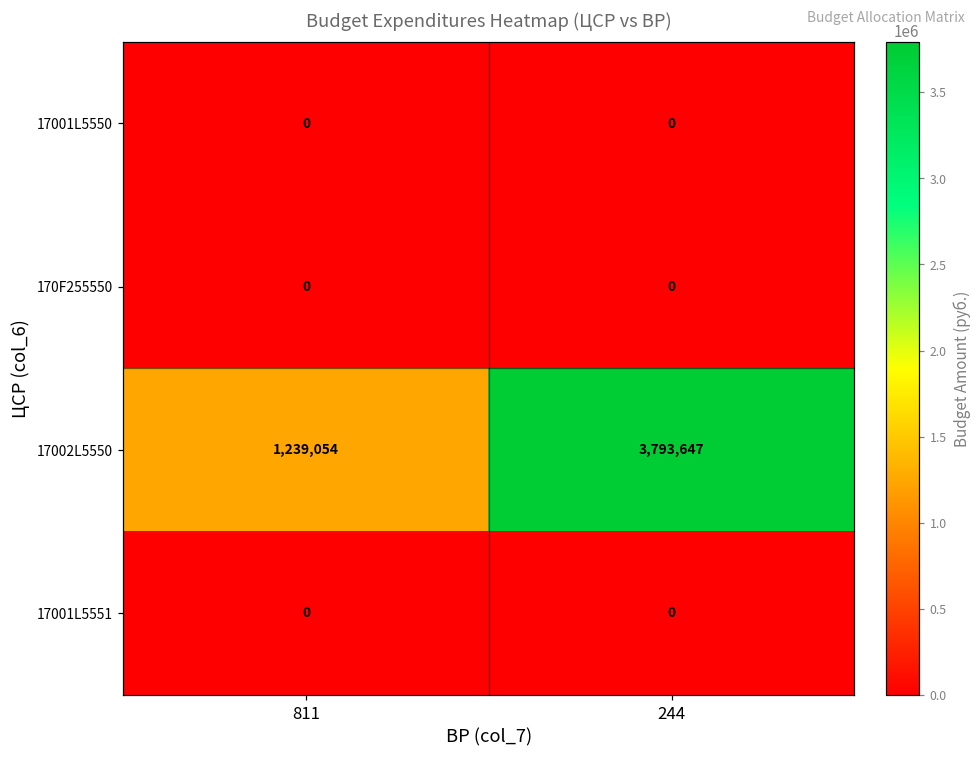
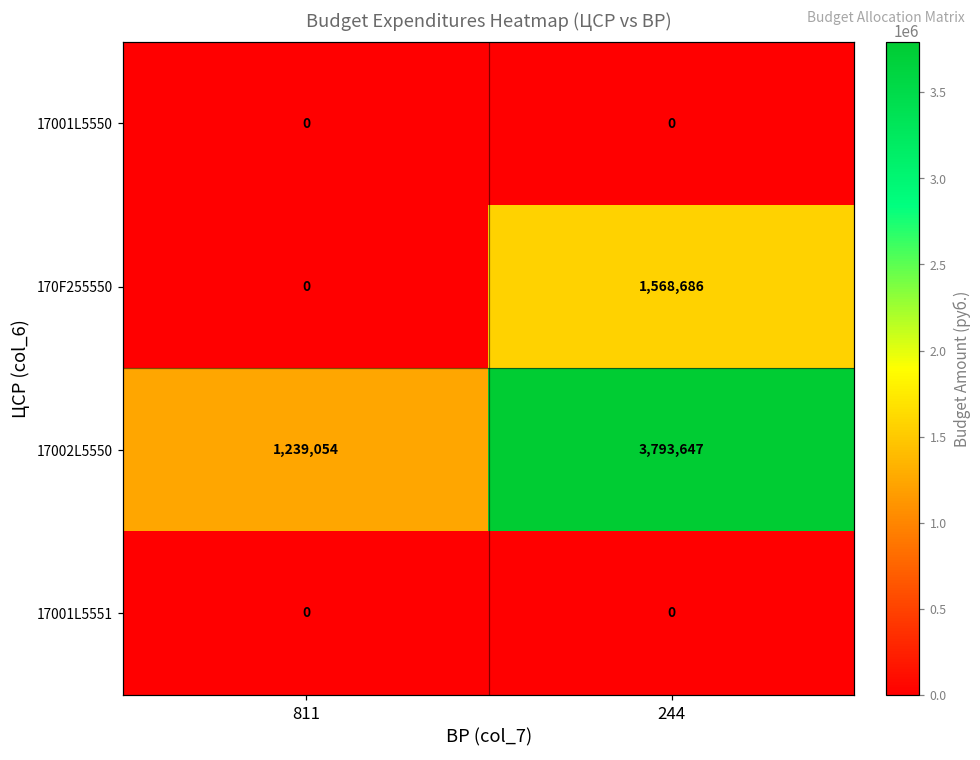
  {
    "17001L5550": {
      "811": "0",
      "244": "0"
    },
    "170F255550": {
      "811": "0",
-     "244": "0"
+     "244": "1,568,686"
    },
    "17002L5550": {
      "811": "1,239,054",
      "244": "3,793,647"
    },
    "17001L5551": {
      "811": "0",
      "244": "0"
    }
  }
